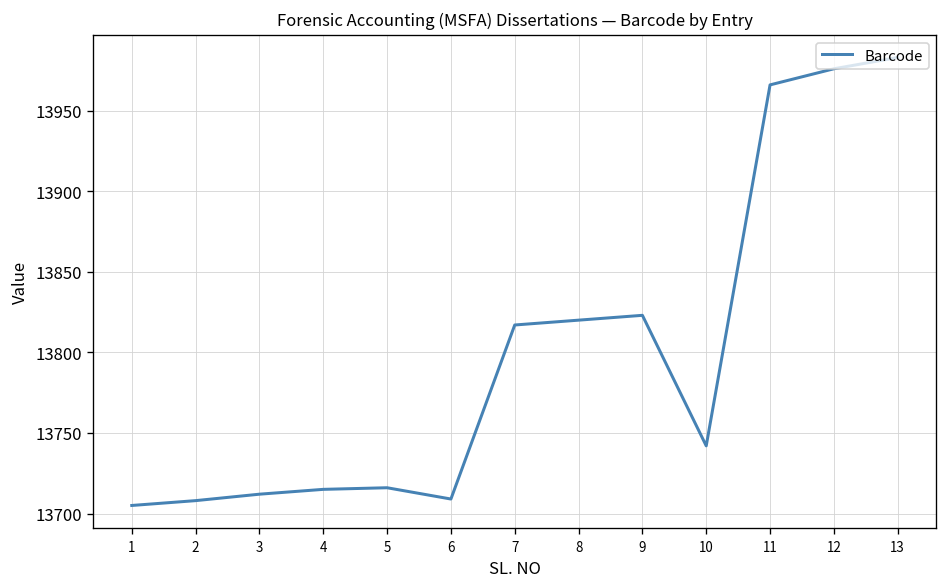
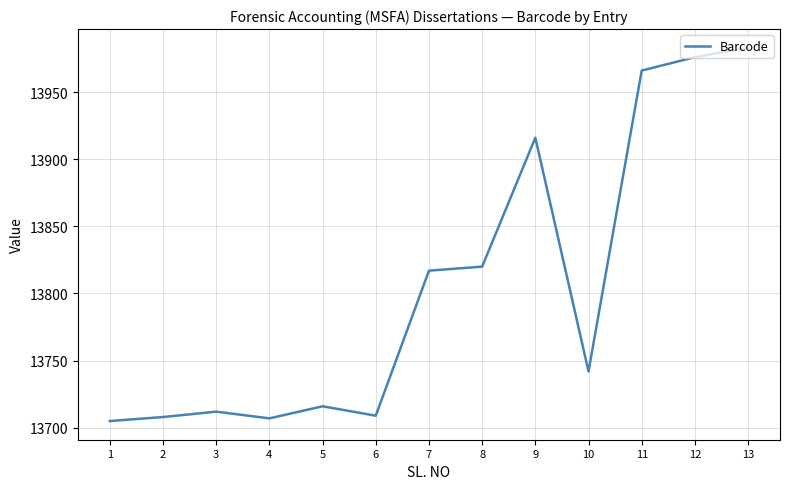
  {
    "1": 13705,
    "2": 13708,
    "3": 13712,
-   "4": 13715,
+   "4": 13707,
    "5": 13716,
    "6": 13709,
    "7": 13817,
    "8": 13820,
-   "9": 13823,
+   "9": 13916,
    "10": 13742,
    "11": 13966
  }
